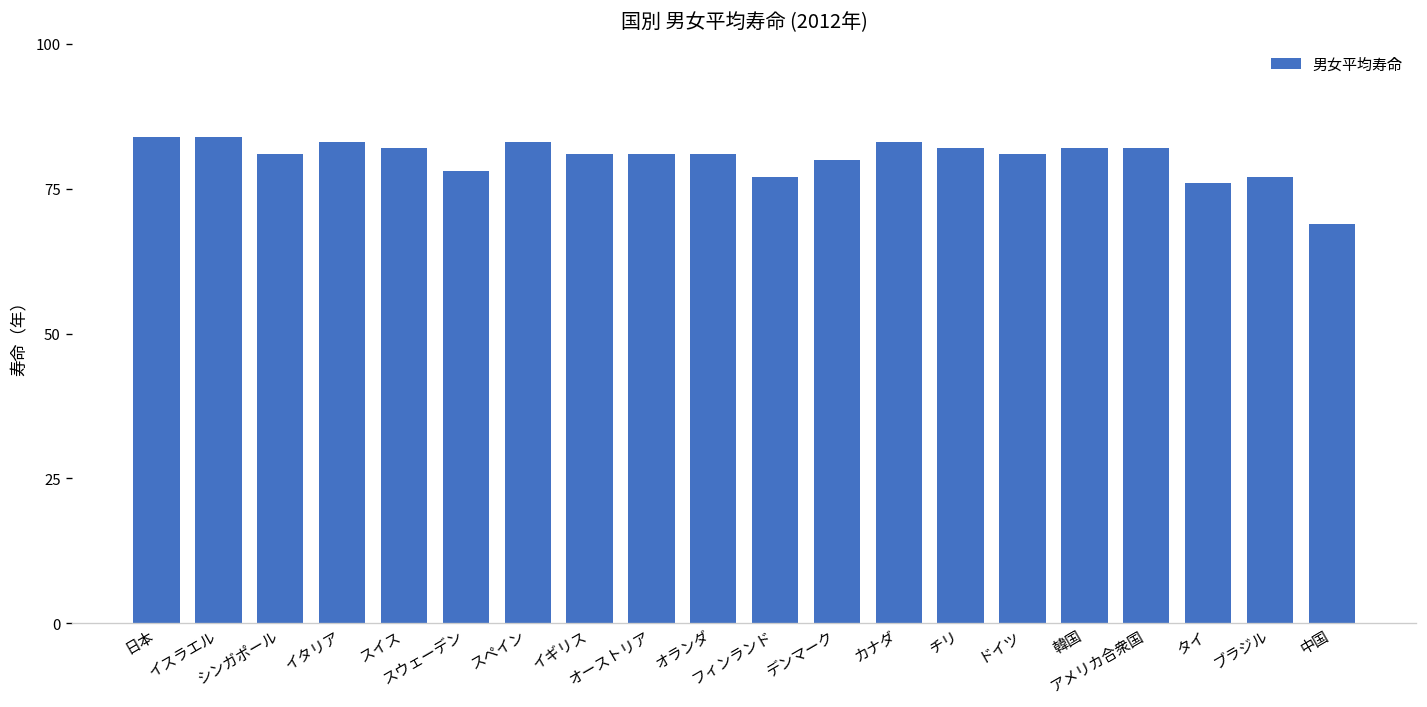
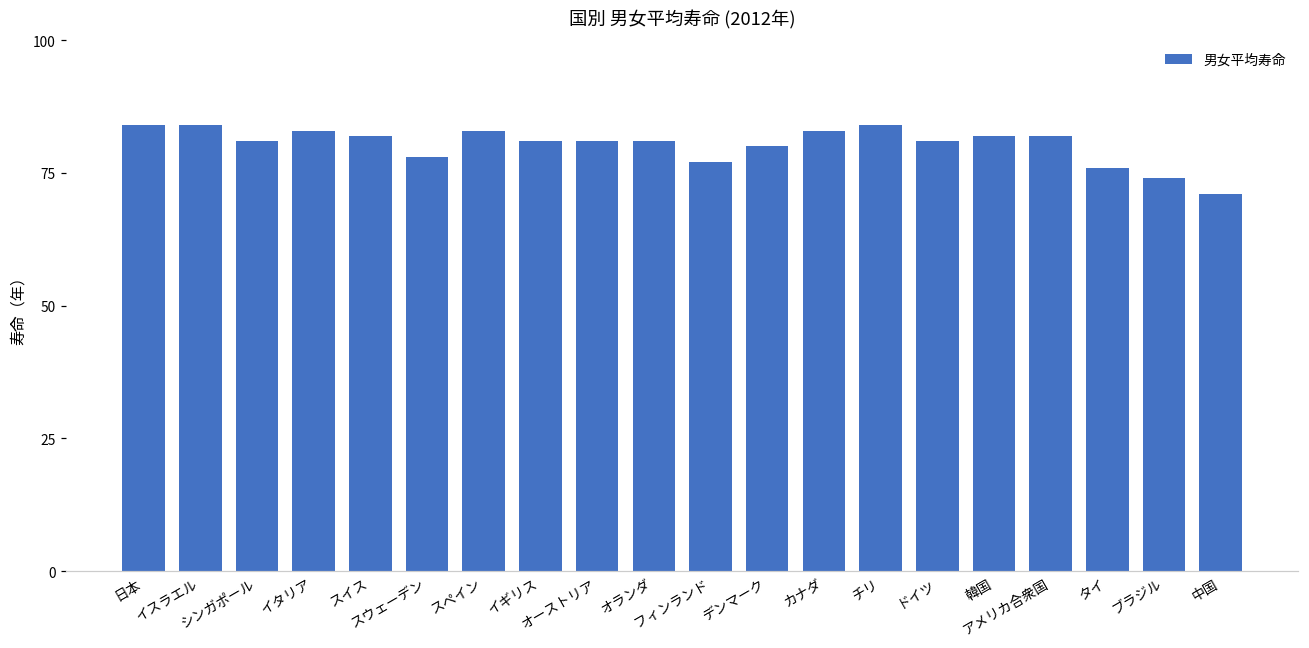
  {
    "日本": 84,
    "イスラエル": 84,
    "シンガポール": 81,
    "イタリア": 83,
    "スイス": 82,
    "スウェーデン": 78,
    "スペイン": 83,
    "イギリス": 81,
    "オーストリア": 81,
    "オランダ": 81,
    "フィンランド": 77,
    "デンマーク": 80,
    "カナダ": 83,
-   "チリ": 82,
+   "チリ": 84,
    "ドイツ": 81,
    "韓国": 82,
    "アメリカ合衆国": 82,
    "タイ": 76,
-   "ブラジル": 77,
-   "中国": 69
+   "ブラジル": 74,
+   "中国": 71
  }
